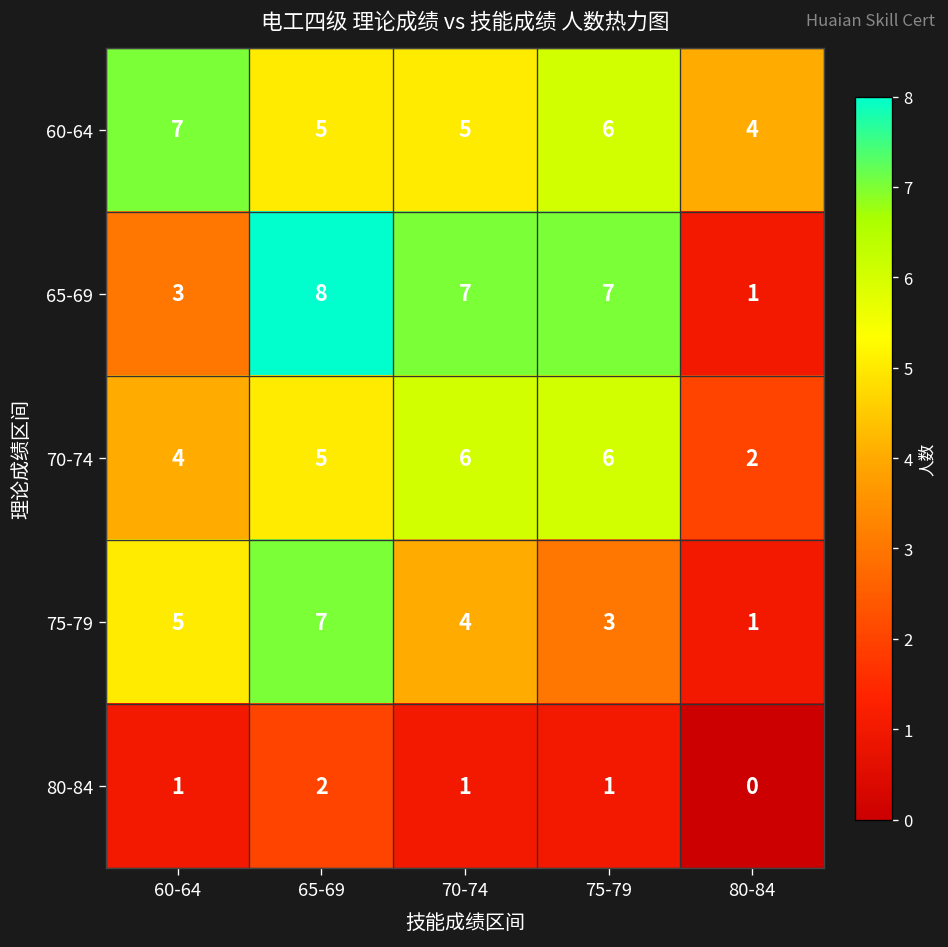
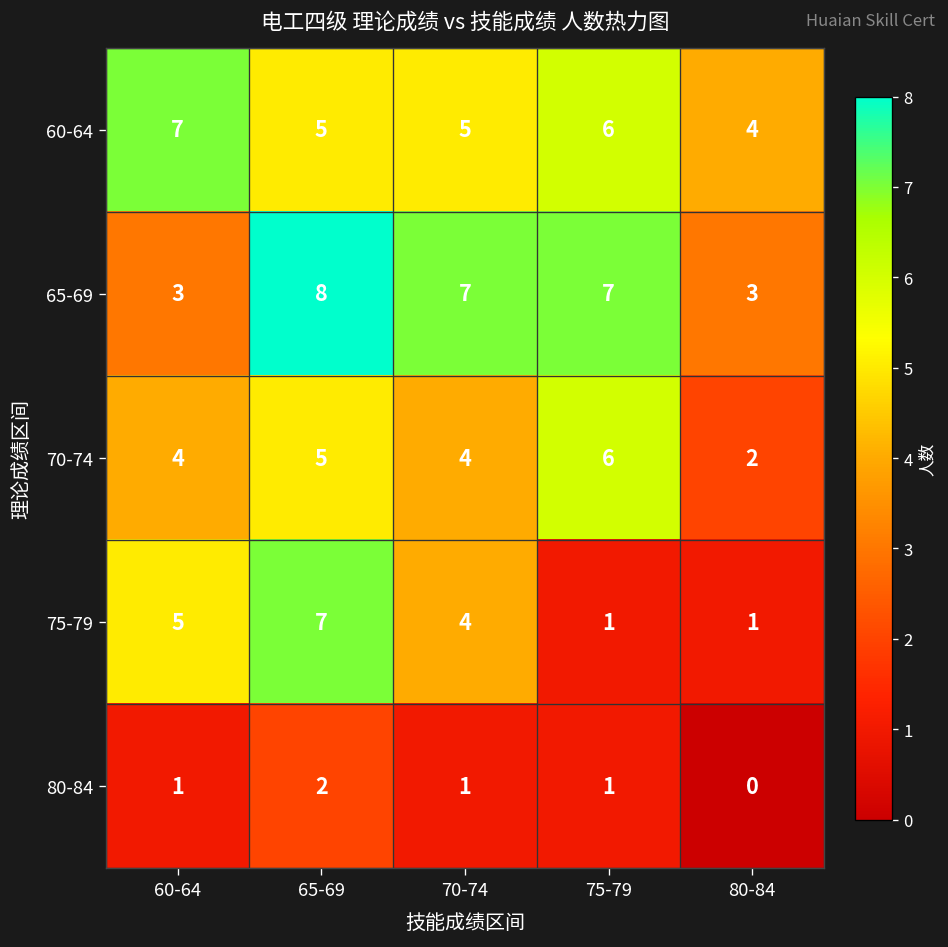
  {
    "60-64": {
      "60-64": 7,
      "65-69": 5,
      "70-74": 5,
      "75-79": 6,
      "80-84": 4
    },
    "65-69": {
      "60-64": 3,
      "65-69": 8,
      "70-74": 7,
      "75-79": 7,
-     "80-84": 1
+     "80-84": 3
    },
    "70-74": {
      "60-64": 4,
      "65-69": 5,
-     "70-74": 6,
+     "70-74": 4,
      "75-79": 6,
      "80-84": 2
    },
    "75-79": {
      "60-64": 5,
      "65-69": 7,
      "70-74": 4,
-     "75-79": 3,
+     "75-79": 1,
      "80-84": 1
    },
    "80-84": {
      "60-64": 1,
      "65-69": 2,
      "70-74": 1,
      "75-79": 1,
      "80-84": 0
    }
  }
